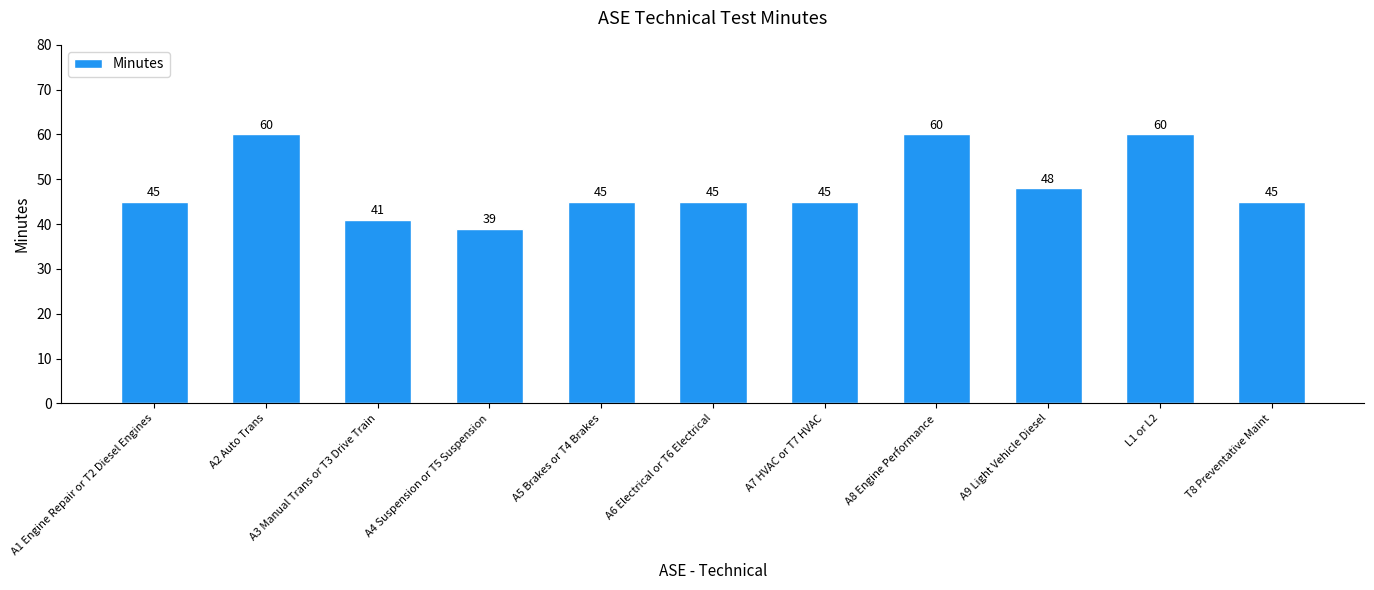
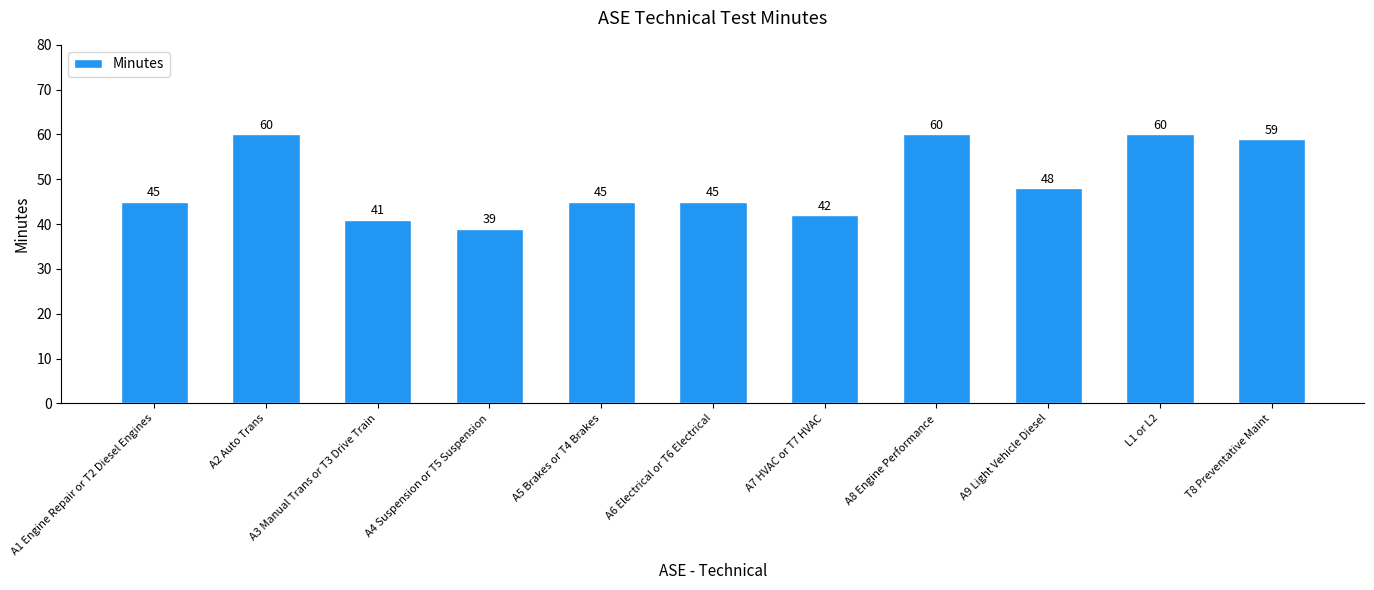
  {
    "A1 Engine Repair or T2 Diesel Engines": 45,
    "A2 Auto Trans": 60,
    "A3 Manual Trans or T3 Drive Train": 41,
    "A4 Suspension or T5 Suspension": 39,
    "A5 Brakes or T4 Brakes": 45,
    "A6 Electrical or T6 Electrical": 45,
-   "A7 HVAC or T7 HVAC": 45,
+   "A7 HVAC or T7 HVAC": 42,
    "A8 Engine Performance": 60,
    "A9 Light Vehicle Diesel": 48,
    "L1 or L2": 60,
-   "T8 Preventative Maint": 45
+   "T8 Preventative Maint": 59
  }
